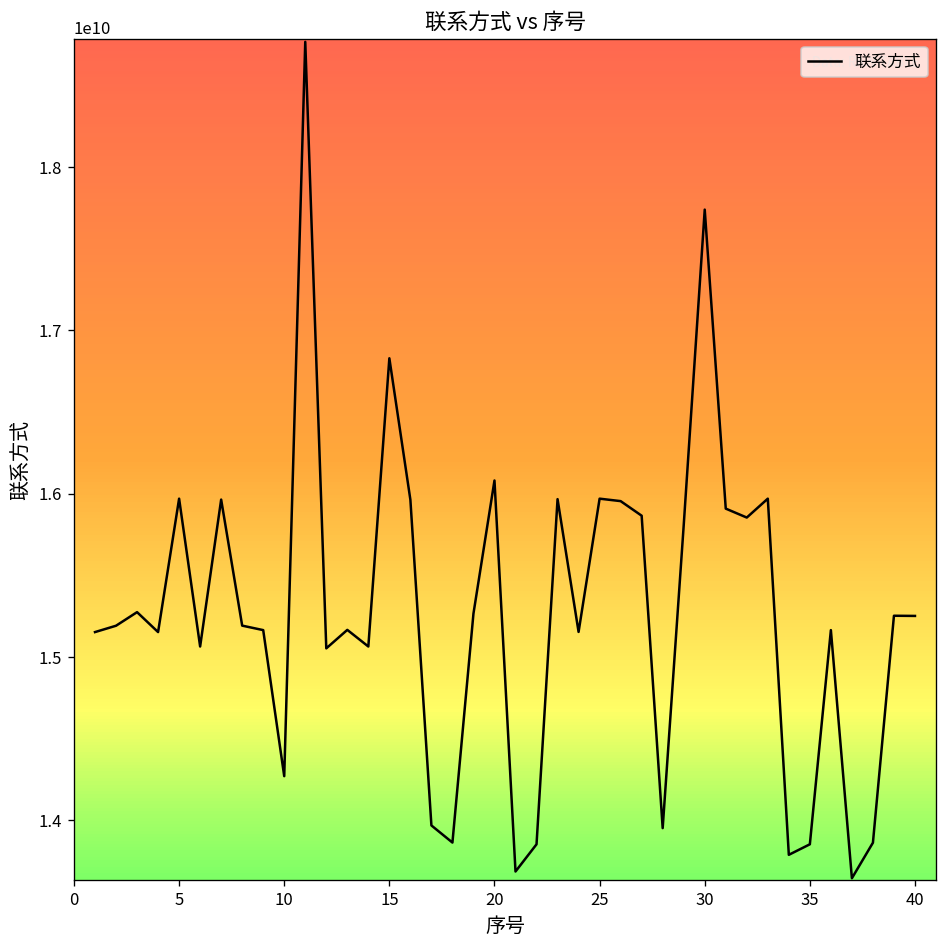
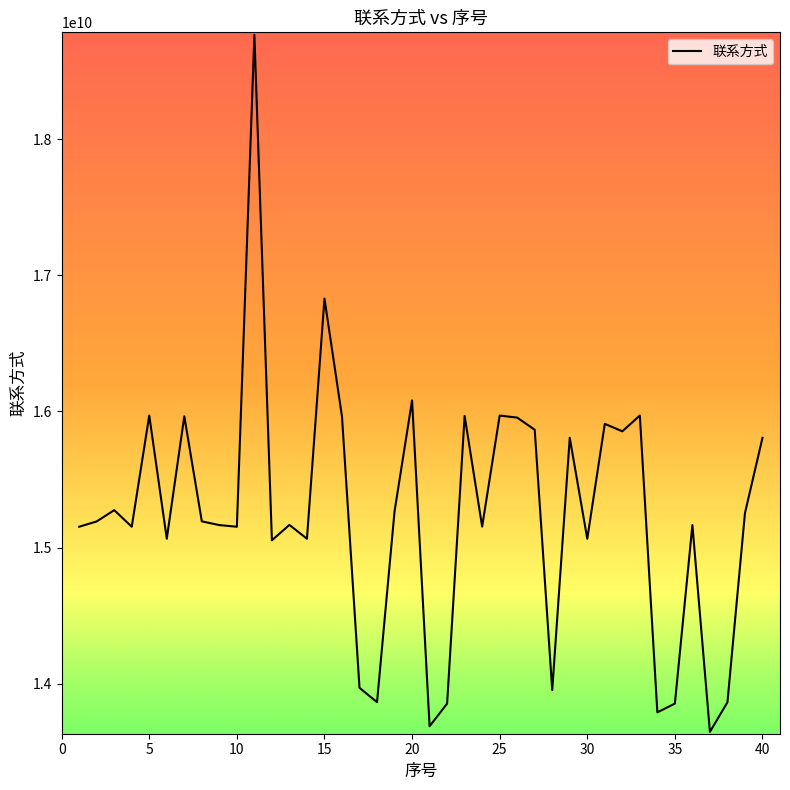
  {
    "5": 15970000000,
-   "10": 14270000000,
+   "10": 15150000000,
    "15": 16830000000,
    "20": 16080000000,
    "25": 15970000000,
-   "30": 17740000000,
+   "30": 15060000000,
    "35": 13850000000,
-   "40": 15250000000
+   "40": 15810000000
  }
